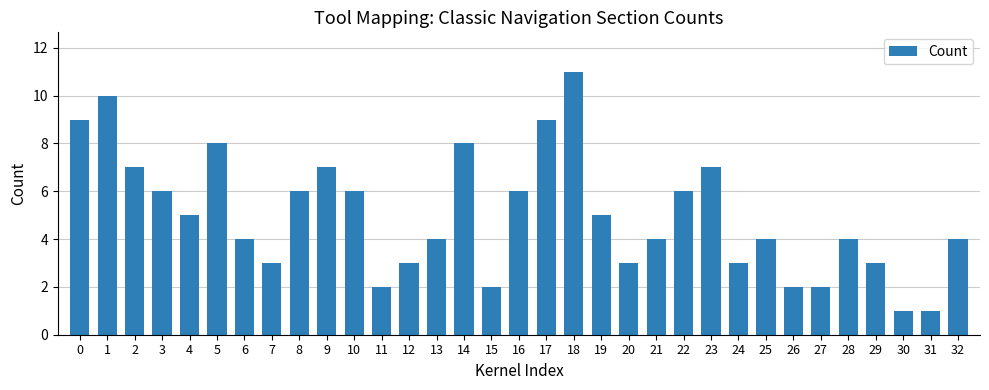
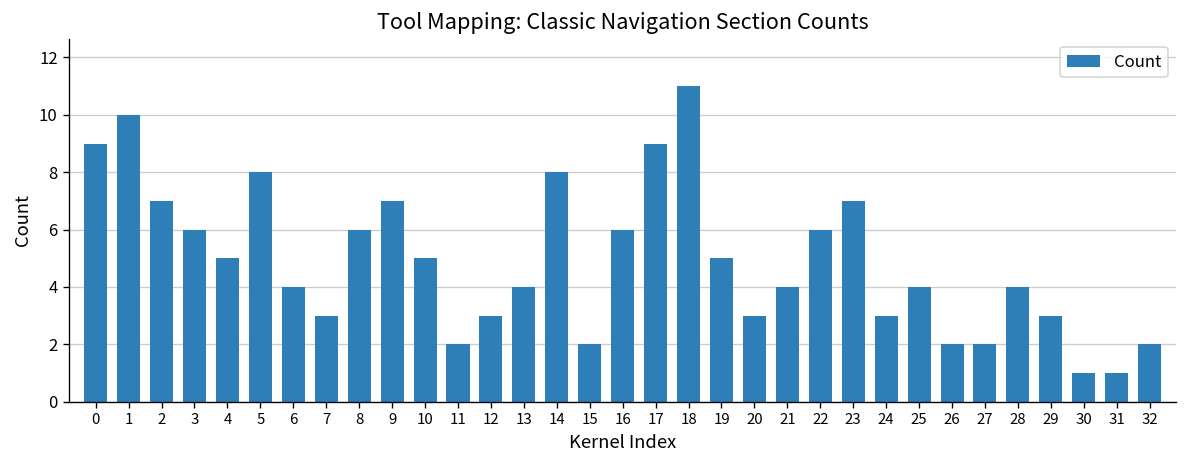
  {
    "0": 9,
    "1": 10,
    "2": 7,
    "3": 6,
    "4": 5,
    "5": 8,
    "6": 4,
    "7": 3,
    "8": 6,
    "9": 7,
-   "10": 6,
+   "10": 5,
    "11": 2,
    "12": 3,
    "13": 4,
    "14": 8,
    "15": 2,
    "16": 6,
    "17": 9,
    "18": 11,
    "19": 5,
    "20": 3,
    "21": 4,
    "22": 6,
    "23": 7,
    "24": 3,
    "25": 4,
    "26": 2,
    "27": 2,
    "28": 4,
    "29": 3,
    "30": 1,
    "31": 1,
-   "32": 4
+   "32": 2
  }
